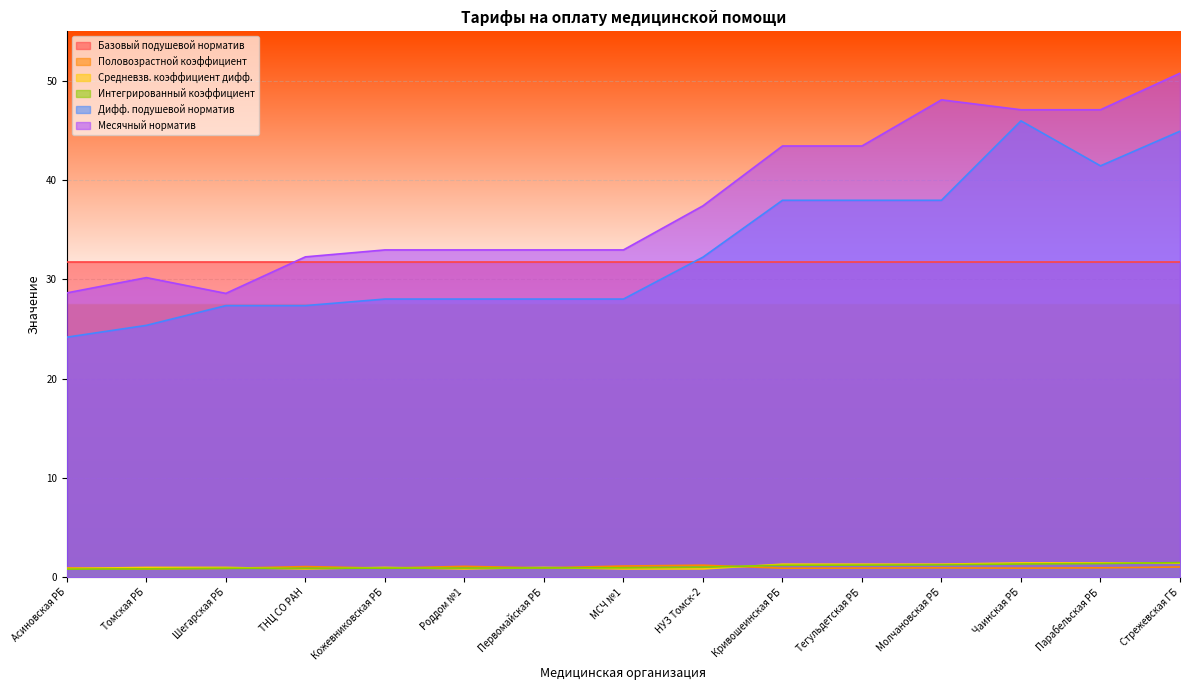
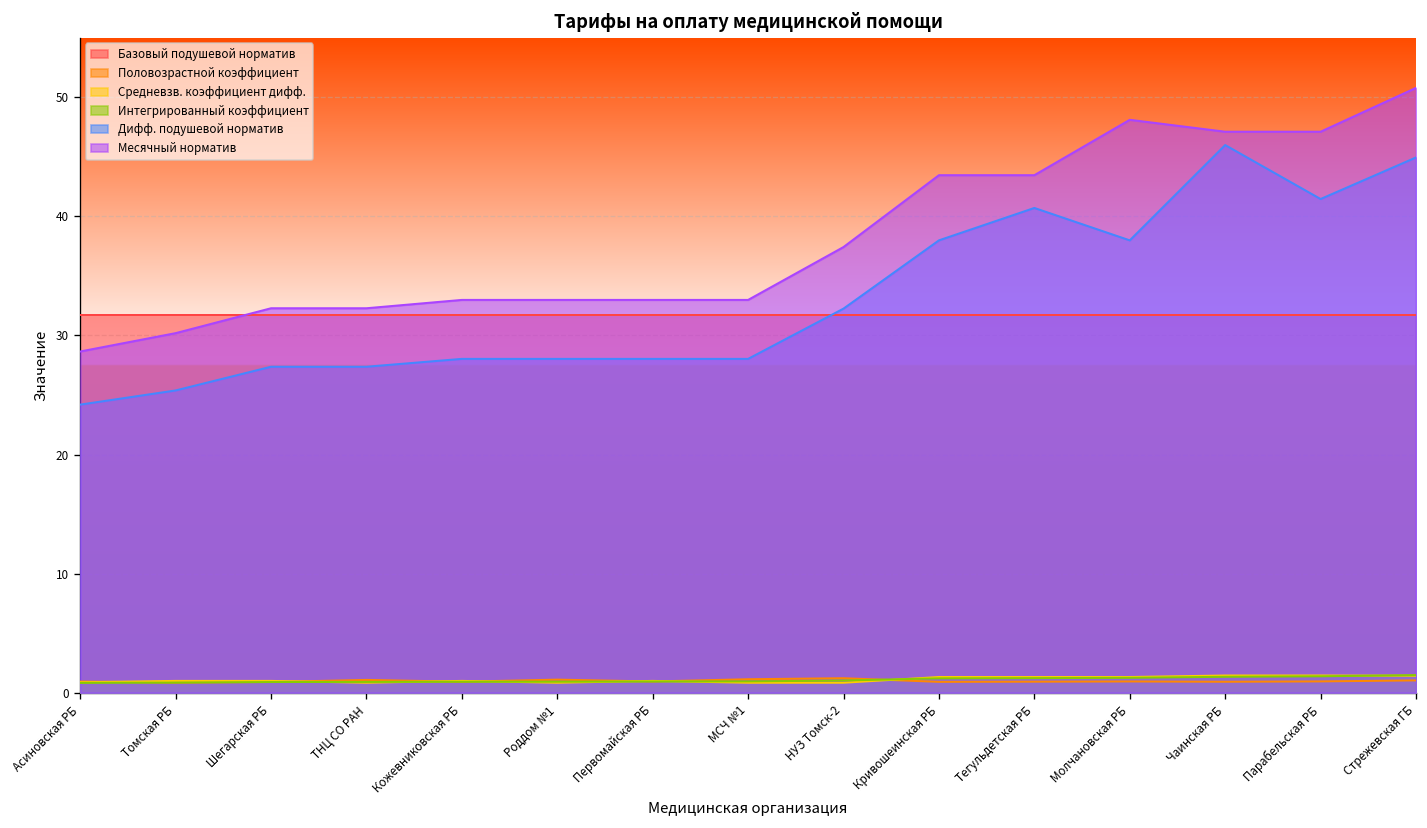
  {
    "Базовый подушевой норматив": {
      "Асиновская РБ": 32,
      "Томская РБ": 32,
      "Шегарская РБ": 32,
      "ТНЦ СО РАН": 32,
      "Кожевниковская РБ": 32,
      "Роддом №1": 32,
      "Первомайская РБ": 32,
      "МСЧ №1": 32,
      "НУЗ Томск-2": 32,
      "Кривошеинская РБ": 32,
      "Тегульдетская РБ": 32,
      "Молчановская РБ": 32,
      "Чаинская РБ": 32,
      "Парабельская РБ": 32,
      "Стрежевская ГБ": 32
    },
    "Дифф. подушевой норматив": {
      "Асиновская РБ": 24,
      "Томская РБ": 25,
      "Шегарская РБ": 27,
      "ТНЦ СО РАН": 27,
      "Кожевниковская РБ": 28,
      "Роддом №1": 28,
      "Первомайская РБ": 28,
      "МСЧ №1": 28,
      "НУЗ Томск-2": 32,
      "Кривошеинская РБ": 38,
-     "Тегульдетская РБ": 38,
+     "Тегульдетская РБ": 41,
      "Молчановская РБ": 38,
      "Чаинская РБ": 46,
      "Парабельская РБ": 41,
      "Стрежевская ГБ": 45
    },
    "Месячный норматив": {
      "Асиновская РБ": 29,
      "Томская РБ": 30,
-     "Шегарская РБ": 29,
+     "Шегарская РБ": 32,
      "ТНЦ СО РАН": 32,
      "Кожевниковская РБ": 33,
      "Роддом №1": 33,
      "Первомайская РБ": 33,
      "МСЧ №1": 33,
      "НУЗ Томск-2": 37,
      "Кривошеинская РБ": 43,
      "Тегульдетская РБ": 43,
      "Молчановская РБ": 48,
      "Чаинская РБ": 47,
      "Парабельская РБ": 47,
      "Стрежевская ГБ": 51
    }
  }
